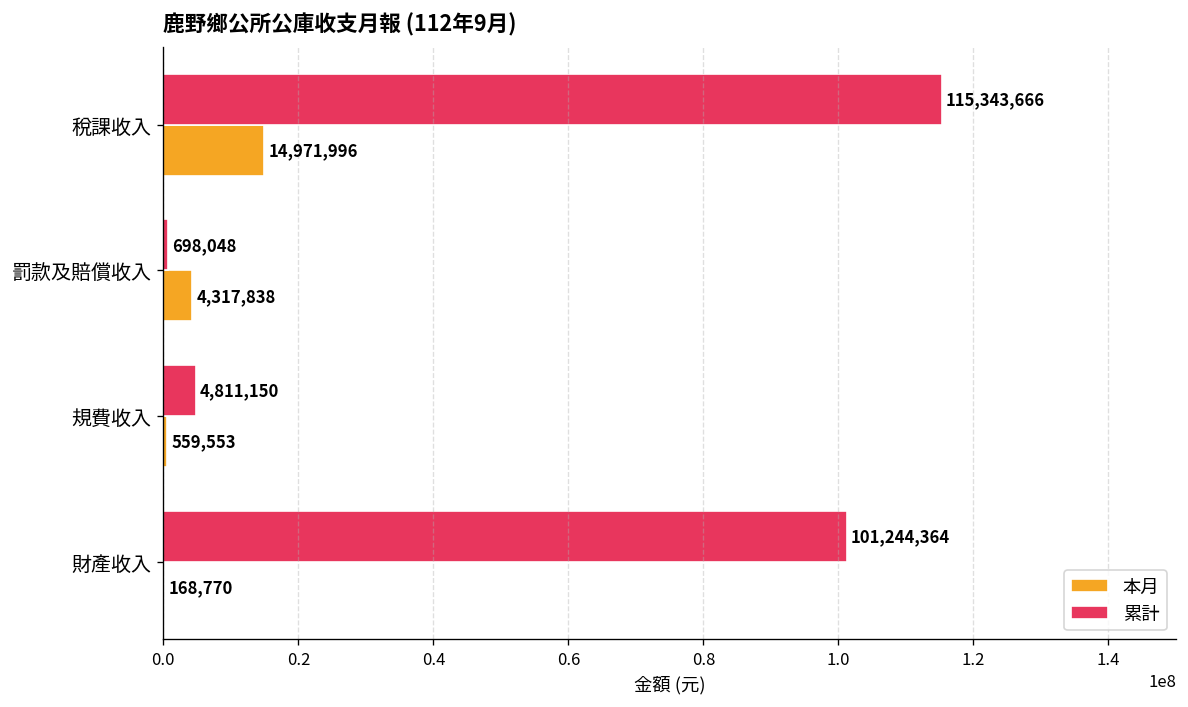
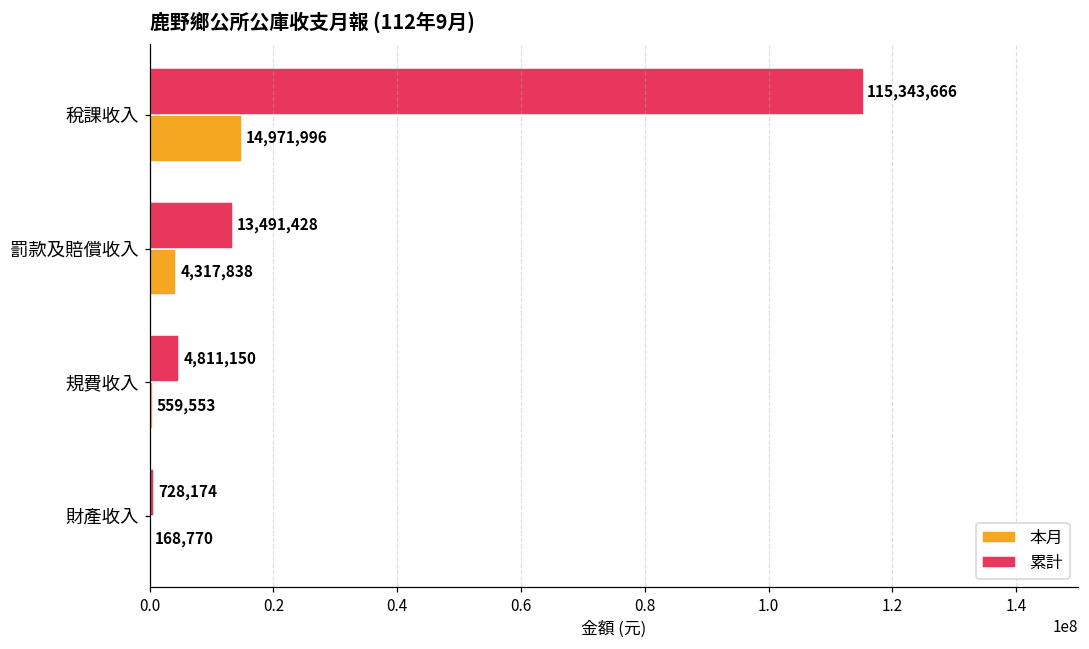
  {
    "本月": {
      "稅課收入": "14,971,996",
      "罰款及賠償收入": "4,317,838",
      "規費收入": "559,553",
      "財產收入": "168,770"
    },
    "累計": {
      "稅課收入": "115,343,666",
-     "罰款及賠償收入": "698,048",
+     "罰款及賠償收入": "13,491,428",
      "規費收入": "4,811,150",
-     "財產收入": "101,244,364"
+     "財產收入": "728,174"
    }
  }
